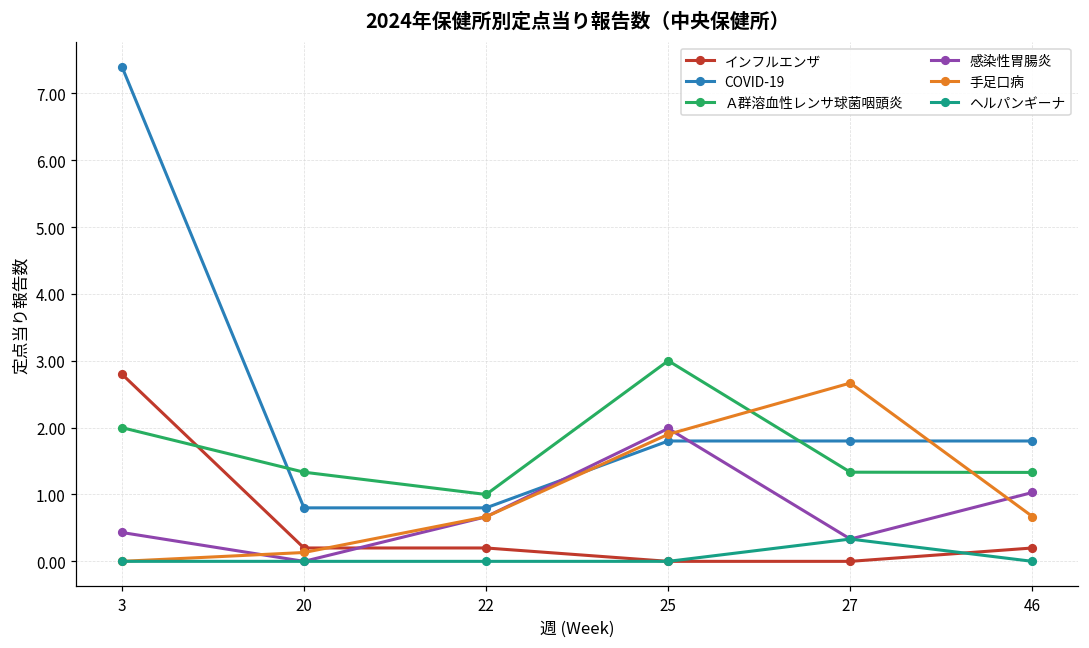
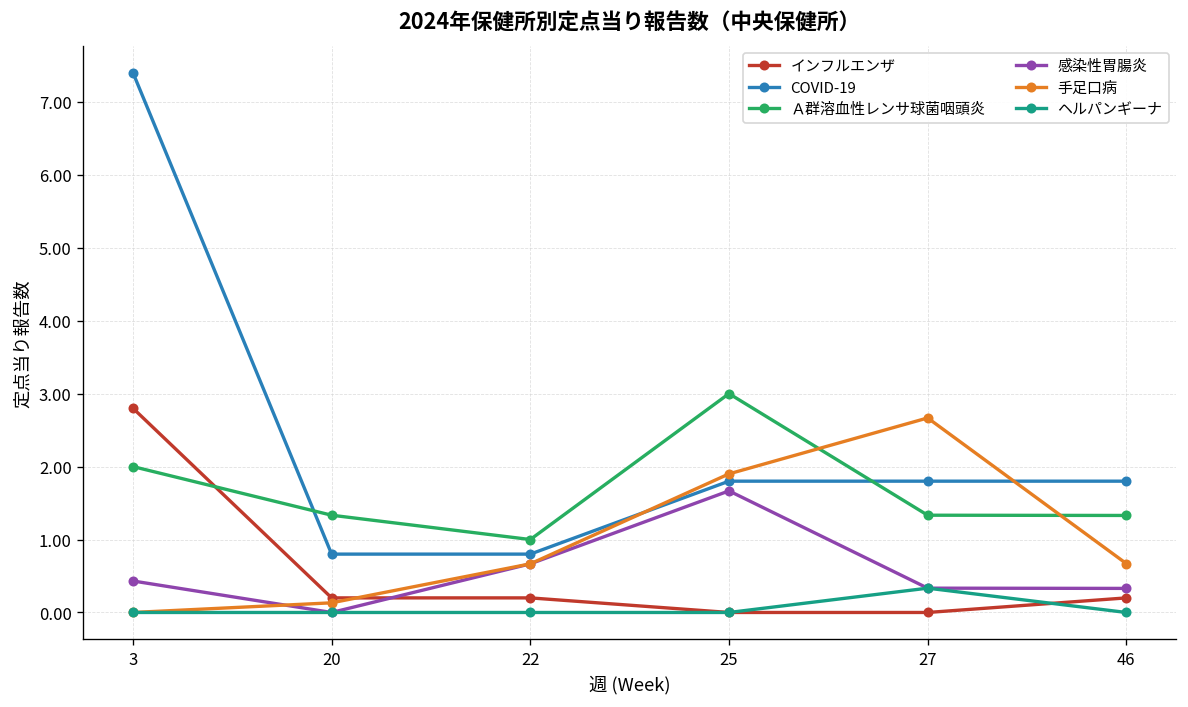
  {
    "インフルエンザ": {
      "3": 2.8,
      "20": 0.2,
      "22": 0.2,
      "27": 0.0,
      "46": 0.2
    },
    "COVID-19": {
      "3": 7.4,
      "20": 0.8,
      "22": 0.8,
      "25": 1.8,
      "27": 1.8,
      "46": 1.8
    },
    "感染性胃腸炎": {
      "3": 0.4,
-     "25": 2.0,
-     "46": 1.0
+     "25": 1.7,
+     "46": 0.3
    },
    "手足口病": {
      "20": 0.1,
      "25": 1.9,
      "27": 2.7,
      "46": 0.7
    }
  }
